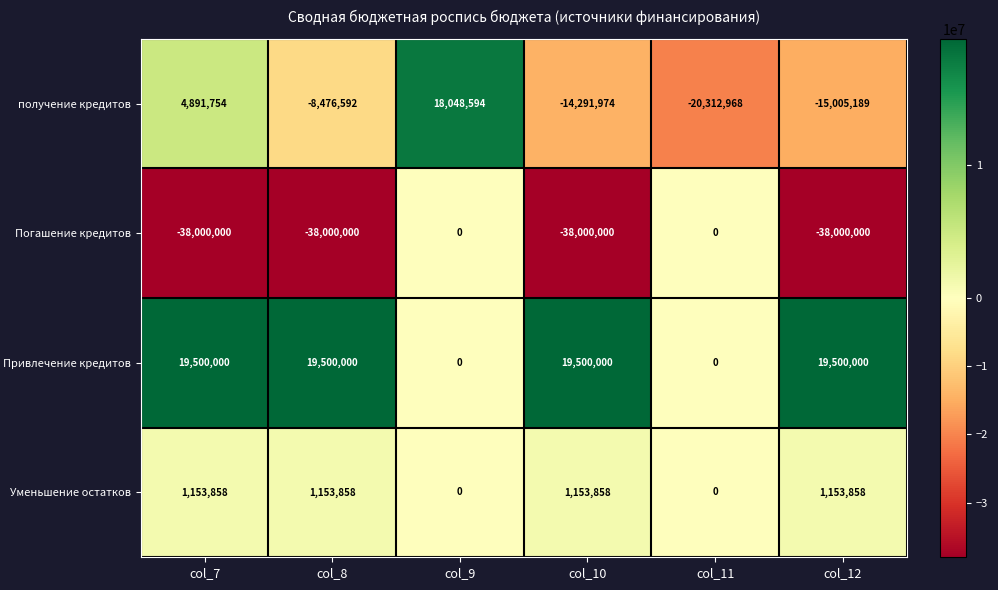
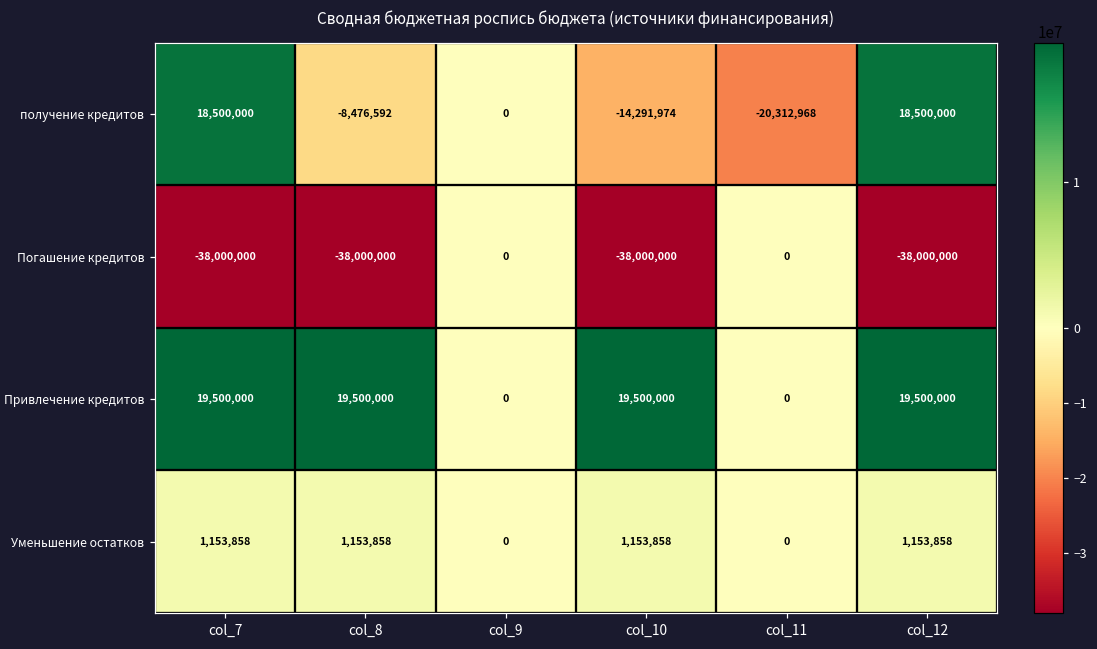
  {
    "получение кредитов": {
-     "col_7": "4,891,754",
+     "col_7": "18,500,000",
      "col_8": "-8,476,592",
-     "col_9": "18,048,594",
+     "col_9": "0",
      "col_10": "-14,291,974",
      "col_11": "-20,312,968",
-     "col_12": "-15,005,189"
+     "col_12": "18,500,000"
    },
    "Погашение кредитов": {
      "col_7": "-38,000,000",
      "col_8": "-38,000,000",
      "col_9": "0",
      "col_10": "-38,000,000",
      "col_11": "0",
      "col_12": "-38,000,000"
    },
    "Привлечение кредитов": {
      "col_7": "19,500,000",
      "col_8": "19,500,000",
      "col_9": "0",
      "col_10": "19,500,000",
      "col_11": "0",
      "col_12": "19,500,000"
    },
    "Уменьшение остатков": {
      "col_7": "1,153,858",
      "col_8": "1,153,858",
      "col_9": "0",
      "col_10": "1,153,858",
      "col_11": "0",
      "col_12": "1,153,858"
    }
  }
